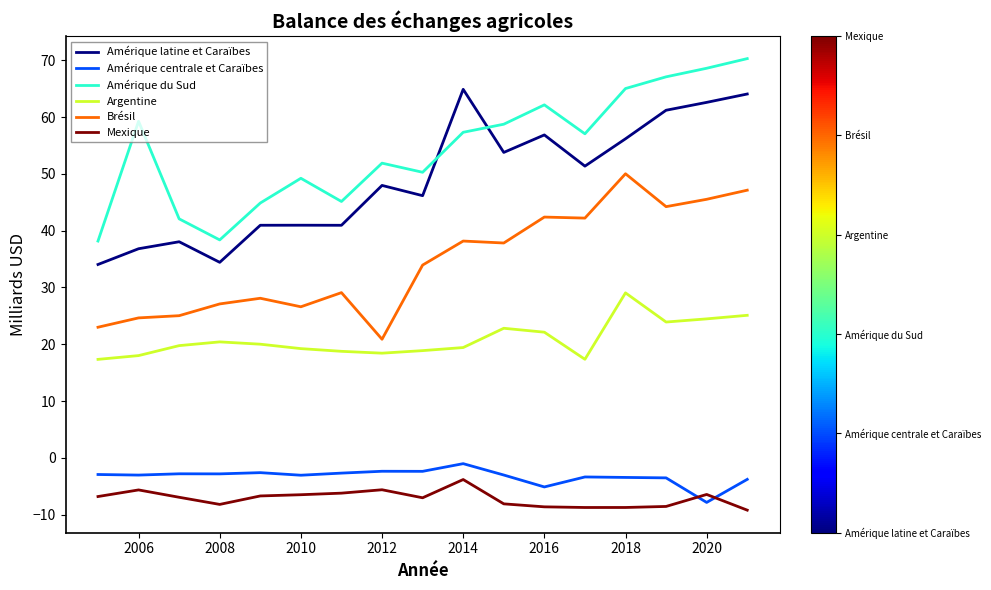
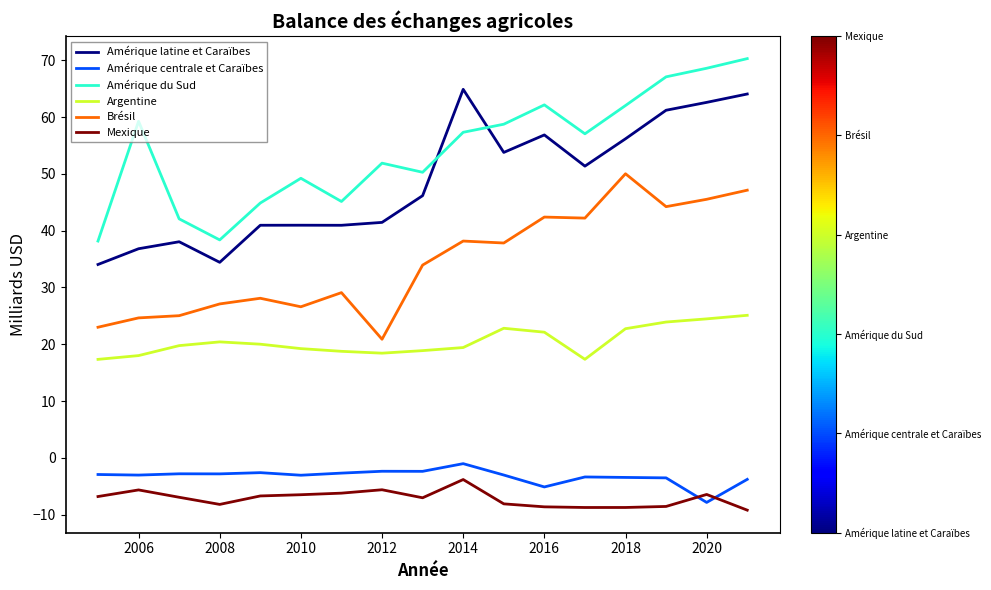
  {
    "Amérique latine et Caraïbes": {
      "2006": 37,
      "2008": 34,
      "2010": 41,
-     "2012": 48,
+     "2012": 41,
      "2014": 65,
      "2016": 57,
      "2018": 56,
      "2020": 63
    },
    "Amérique centrale et Caraïbes": {
      "2006": -3,
      "2008": -3,
      "2010": -3,
      "2012": -2,
      "2014": -1,
      "2016": -5,
      "2018": -3,
      "2020": -8
    },
    "Amérique du Sud": {
      "2008": 38,
      "2010": 49,
      "2012": 52,
      "2014": 57,
      "2016": 62,
-     "2018": 65,
+     "2018": 62,
      "2020": 69
    },
    "Argentine": {
      "2006": 18,
      "2008": 20,
      "2010": 19,
      "2012": 18,
      "2014": 19,
      "2016": 22,
-     "2018": 29,
+     "2018": 23,
      "2020": 24
    },
    "Brésil": {
      "2006": 25,
      "2008": 27,
      "2010": 27,
      "2012": 21,
      "2014": 38,
      "2016": 42,
      "2018": 50,
      "2020": 46
    },
    "Mexique": {
      "2006": -6,
      "2008": -8,
      "2010": -6,
      "2012": -6,
      "2014": -4,
      "2016": -9,
      "2018": -9,
      "2020": -6
    }
  }
